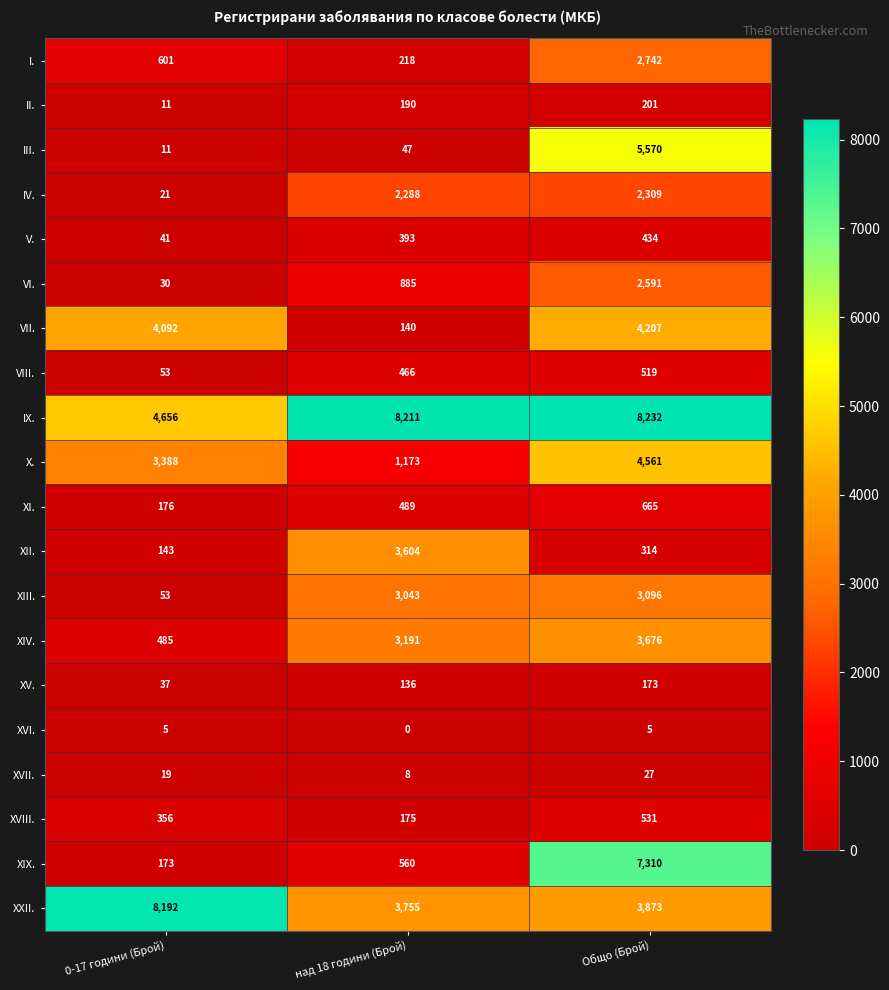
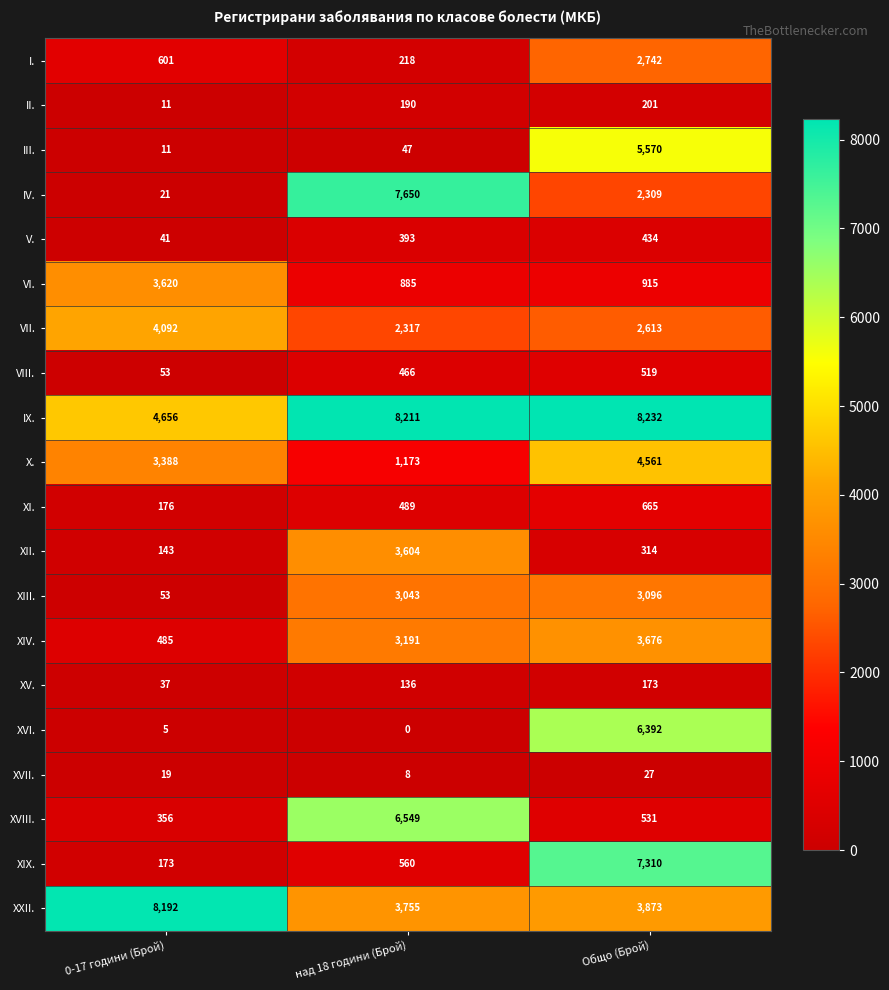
  {
    "I.": {
      "0-17 години (Брой)": "601",
      "над 18 години (Брой)": "218",
      "Общо (Брой)": "2,742"
    },
    "II.": {
      "0-17 години (Брой)": "11",
      "над 18 години (Брой)": "190",
      "Общо (Брой)": "201"
    },
    "III.": {
      "0-17 години (Брой)": "11",
      "над 18 години (Брой)": "47",
      "Общо (Брой)": "5,570"
    },
    "IV.": {
      "0-17 години (Брой)": "21",
-     "над 18 години (Брой)": "2,288",
+     "над 18 години (Брой)": "7,650",
      "Общо (Брой)": "2,309"
    },
    "V.": {
      "0-17 години (Брой)": "41",
      "над 18 години (Брой)": "393",
      "Общо (Брой)": "434"
    },
    "VI.": {
-     "0-17 години (Брой)": "30",
+     "0-17 години (Брой)": "3,620",
      "над 18 години (Брой)": "885",
-     "Общо (Брой)": "2,591"
+     "Общо (Брой)": "915"
    },
    "VII.": {
      "0-17 години (Брой)": "4,092",
-     "над 18 години (Брой)": "140",
-     "Общо (Брой)": "4,207"
+     "над 18 години (Брой)": "2,317",
+     "Общо (Брой)": "2,613"
    },
    "VIII.": {
      "0-17 години (Брой)": "53",
      "над 18 години (Брой)": "466",
      "Общо (Брой)": "519"
    },
    "IX.": {
      "0-17 години (Брой)": "4,656",
      "над 18 години (Брой)": "8,211",
      "Общо (Брой)": "8,232"
    },
    "X.": {
      "0-17 години (Брой)": "3,388",
      "над 18 години (Брой)": "1,173",
      "Общо (Брой)": "4,561"
    },
    "XI.": {
      "0-17 години (Брой)": "176",
      "над 18 години (Брой)": "489",
      "Общо (Брой)": "665"
    },
    "XII.": {
      "0-17 години (Брой)": "143",
      "над 18 години (Брой)": "3,604",
      "Общо (Брой)": "314"
    },
    "XIII.": {
      "0-17 години (Брой)": "53",
      "над 18 години (Брой)": "3,043",
      "Общо (Брой)": "3,096"
    },
    "XIV.": {
      "0-17 години (Брой)": "485",
      "над 18 години (Брой)": "3,191",
      "Общо (Брой)": "3,676"
    },
    "XV.": {
      "0-17 години (Брой)": "37",
      "над 18 години (Брой)": "136",
      "Общо (Брой)": "173"
    },
    "XVI.": {
      "0-17 години (Брой)": "5",
      "над 18 години (Брой)": "0",
-     "Общо (Брой)": "5"
+     "Общо (Брой)": "6,392"
    },
    "XVII.": {
      "0-17 години (Брой)": "19",
      "над 18 години (Брой)": "8",
      "Общо (Брой)": "27"
    },
    "XVIII.": {
      "0-17 години (Брой)": "356",
-     "над 18 години (Брой)": "175",
+     "над 18 години (Брой)": "6,549",
      "Общо (Брой)": "531"
    },
    "XIX.": {
      "0-17 години (Брой)": "173",
      "над 18 години (Брой)": "560",
      "Общо (Брой)": "7,310"
    },
    "XXII.": {
      "0-17 години (Брой)": "8,192",
      "над 18 години (Брой)": "3,755",
      "Общо (Брой)": "3,873"
    }
  }
